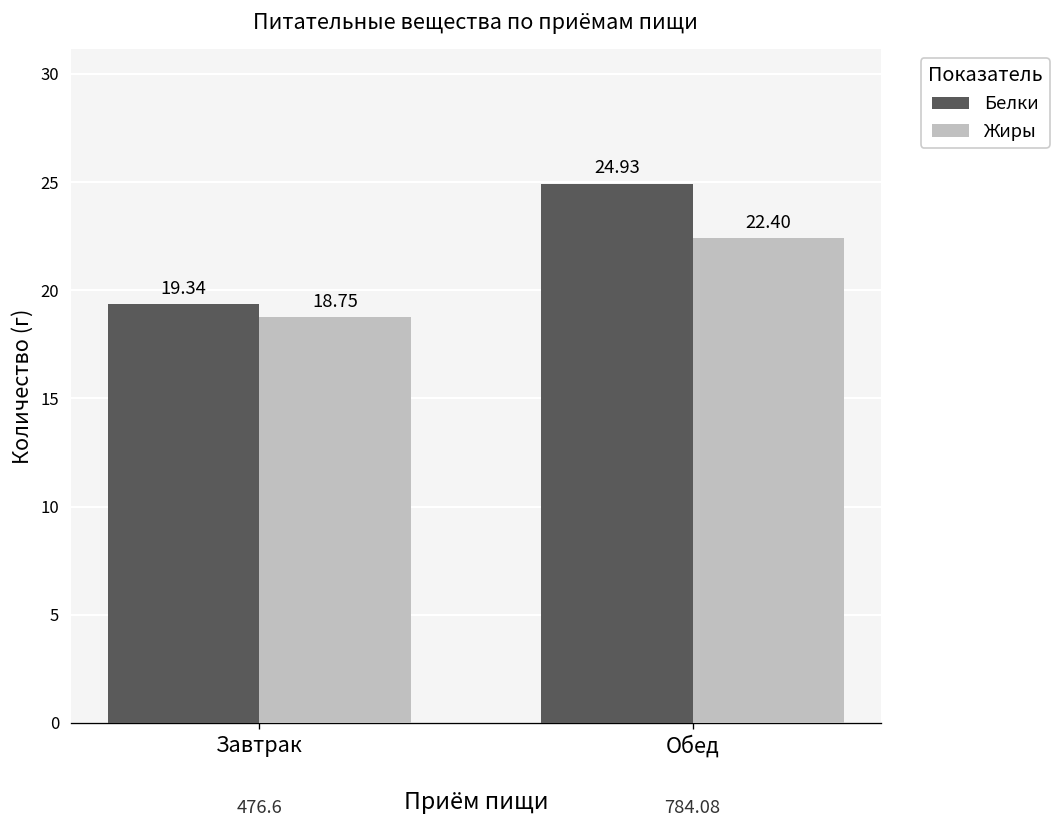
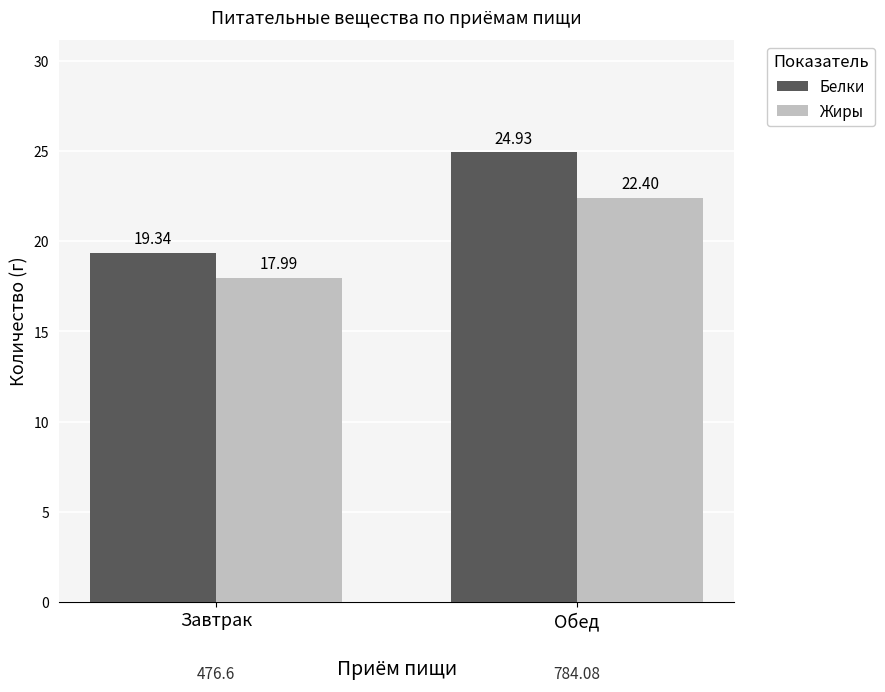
  {
    "Белки": {
      "Завтрак": 19.34,
      "Обед": 24.93
    },
    "Жиры": {
-     "Завтрак": 18.75,
+     "Завтрак": 17.99,
      "Обед": 22.40
    }
  }
